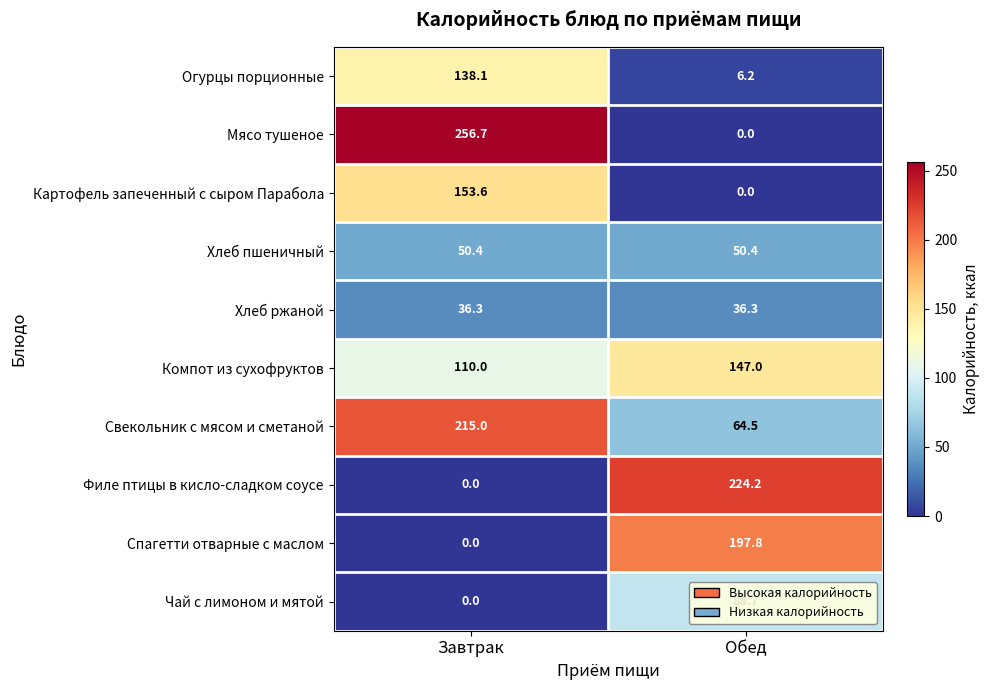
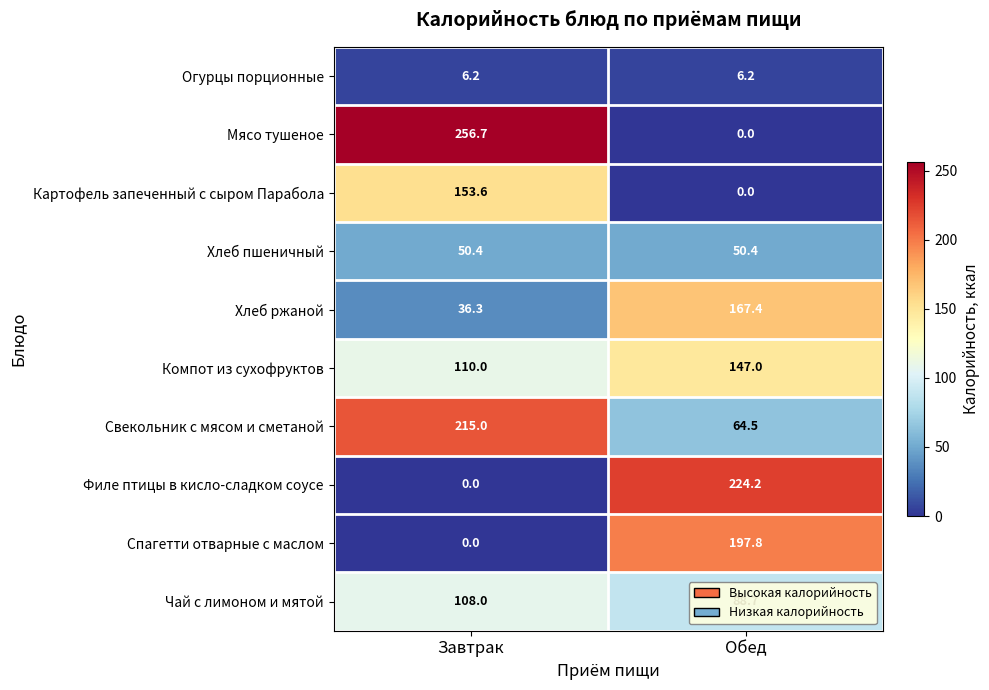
  {
    "Огурцы порционные": {
-     "Завтрак": 138.1,
+     "Завтрак": 6.2,
      "Обед": 6.2
    },
    "Мясо тушеное": {
      "Завтрак": 256.7,
      "Обед": 0.0
    },
    "Картофель запеченный с сыром Парабола": {
      "Завтрак": 153.6,
      "Обед": 0.0
    },
    "Хлеб пшеничный": {
      "Завтрак": 50.4,
      "Обед": 50.4
    },
    "Хлеб ржаной": {
      "Завтрак": 36.3,
-     "Обед": 36.3
+     "Обед": 167.4
    },
    "Компот из сухофруктов": {
      "Завтрак": 110.0,
      "Обед": 147.0
    },
    "Свекольник с мясом и сметаной": {
      "Завтрак": 215.0,
      "Обед": 64.5
    },
    "Филе птицы в кисло-сладком соусе": {
      "Завтрак": 0.0,
      "Обед": 224.2
    },
    "Спагетти отварные с маслом": {
      "Завтрак": 0.0,
      "Обед": 197.8
    },
    "Чай с лимоном и мятой": {
-     "Завтрак": 0.0
+     "Завтрак": 108.0
    }
  }
